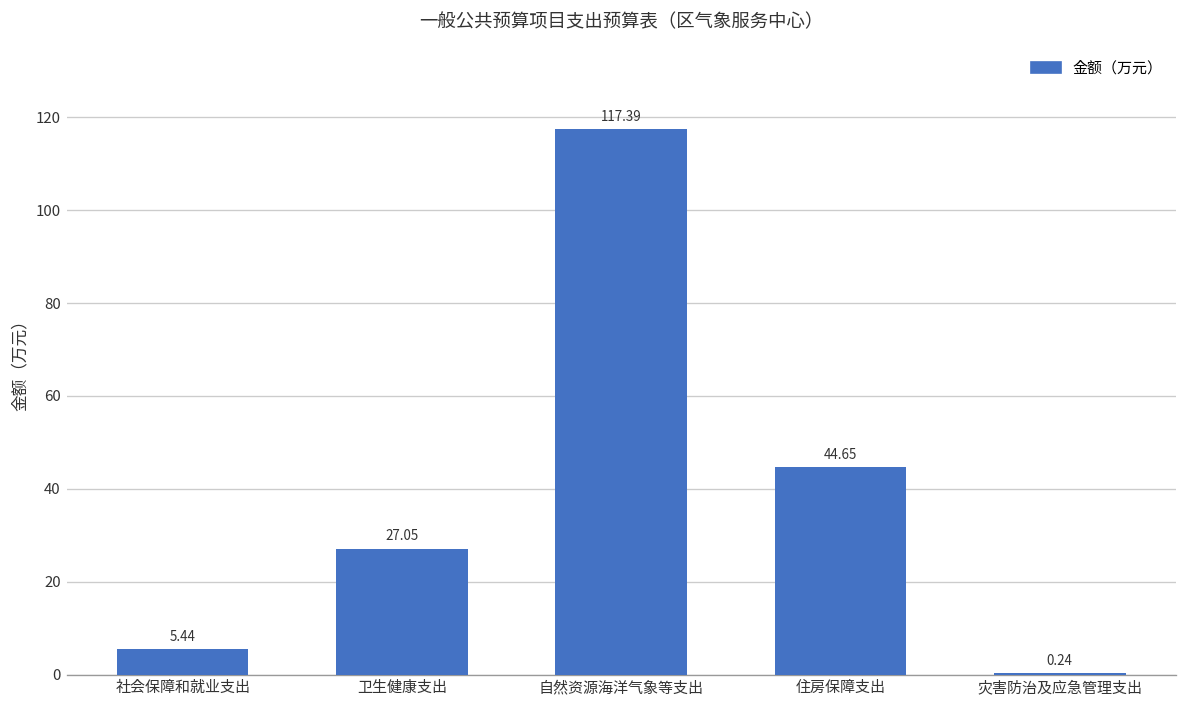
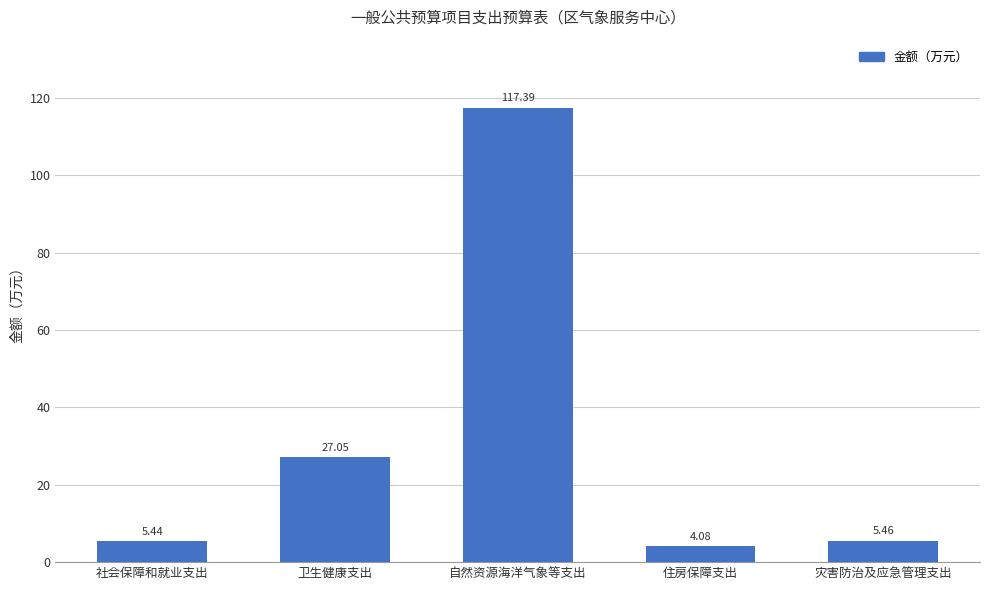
  {
    "社会保障和就业支出": 5.44,
    "卫生健康支出": 27.05,
    "自然资源海洋气象等支出": 117.39,
-   "住房保障支出": 44.65,
-   "灾害防治及应急管理支出": 0.24
+   "住房保障支出": 4.08,
+   "灾害防治及应急管理支出": 5.46
  }
